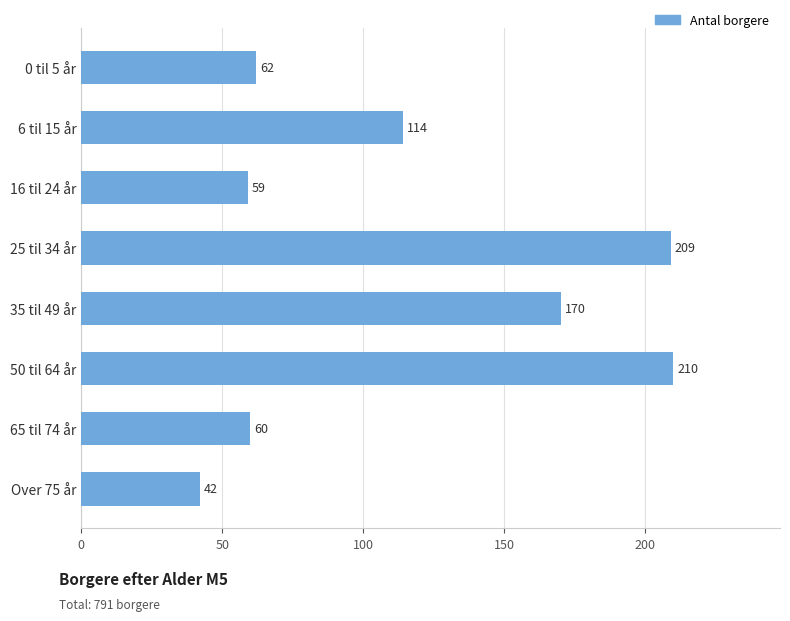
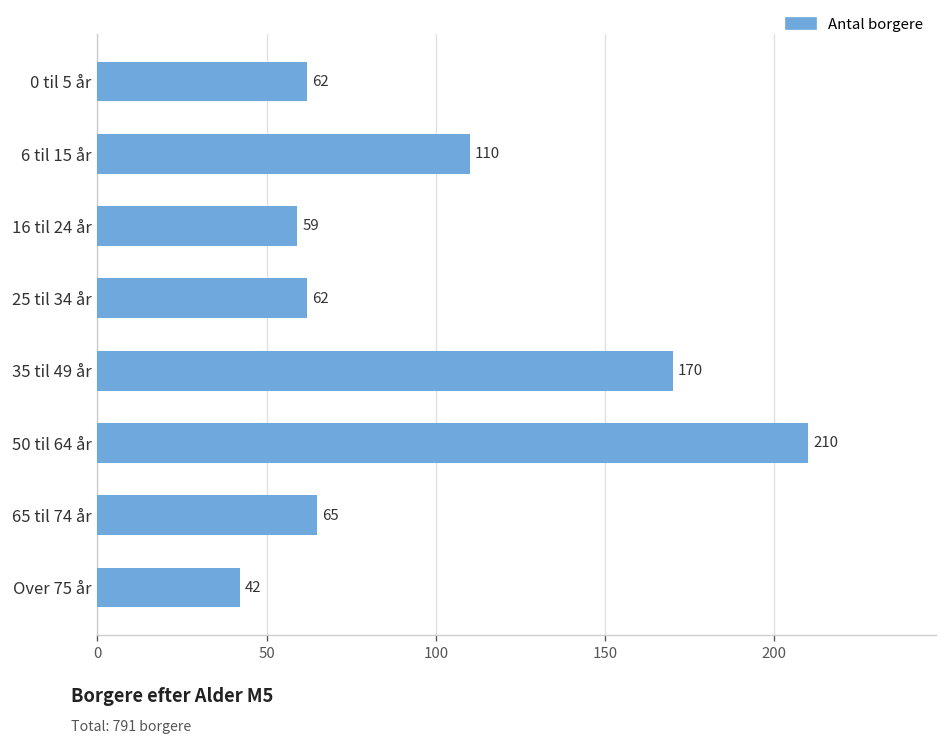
  {
    "0 til 5 år": 62,
-   "6 til 15 år": 114,
+   "6 til 15 år": 110,
    "16 til 24 år": 59,
-   "25 til 34 år": 209,
+   "25 til 34 år": 62,
    "35 til 49 år": 170,
    "50 til 64 år": 210,
-   "65 til 74 år": 60,
+   "65 til 74 år": 65,
    "Over 75 år": 42
  }
